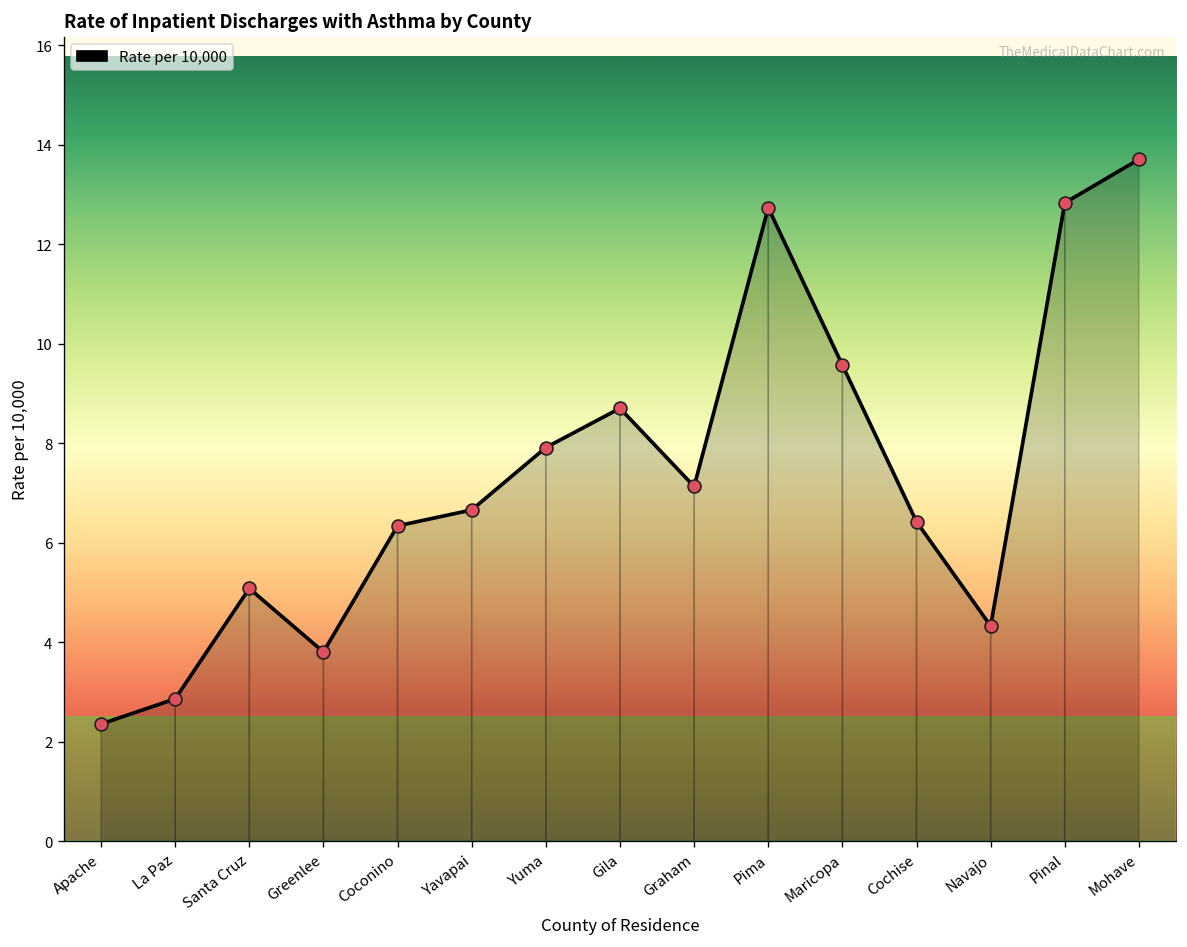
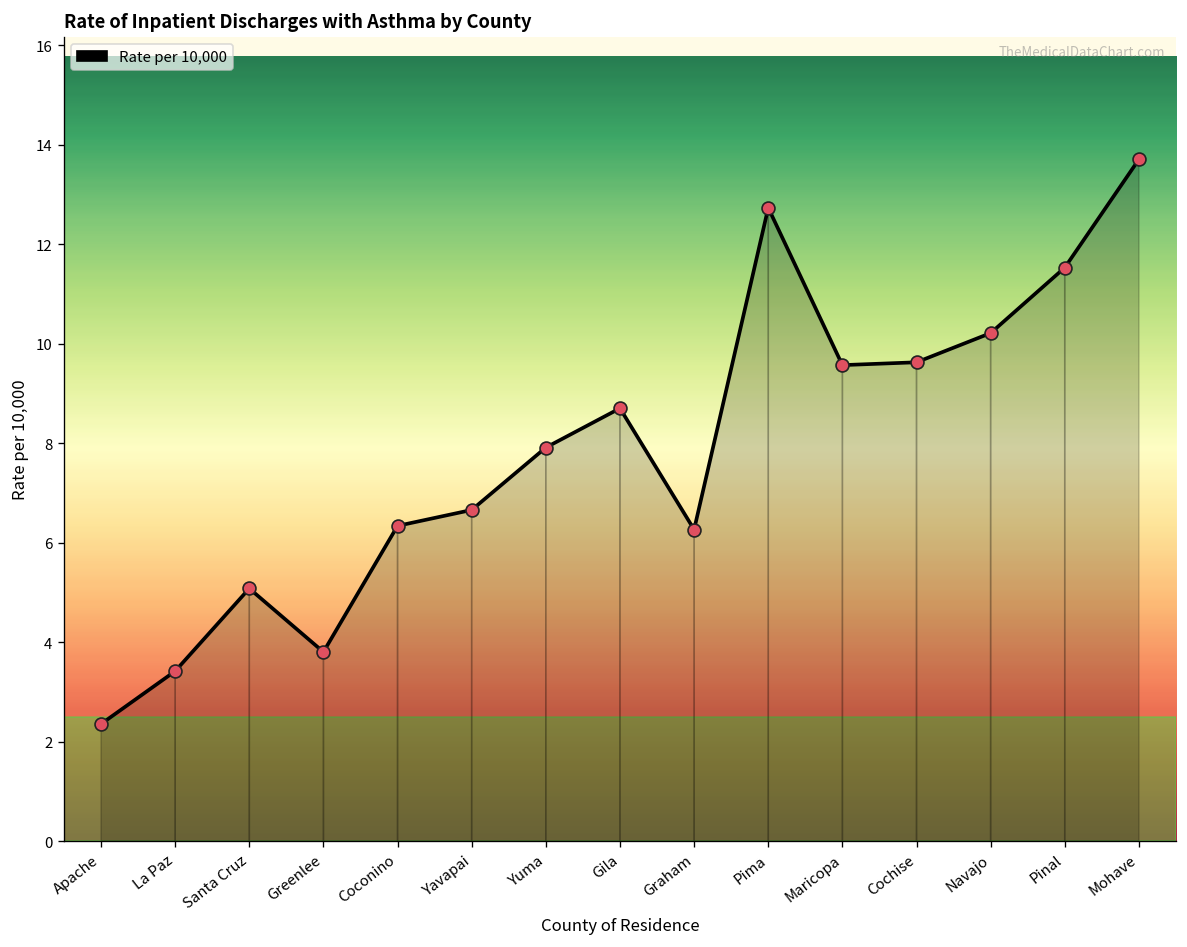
  {
    "Apache": 2.4,
-   "La Paz": 2.9,
+   "La Paz": 3.4,
    "Santa Cruz": 5.1,
    "Greenlee": 3.8,
    "Coconino": 6.3,
    "Yavapai": 6.7,
    "Yuma": 7.9,
    "Gila": 8.7,
-   "Graham": 7.1,
+   "Graham": 6.3,
    "Pima": 12.7,
    "Maricopa": 9.6,
-   "Cochise": 6.4,
-   "Navajo": 4.3,
-   "Pinal": 12.8,
+   "Cochise": 9.6,
+   "Navajo": 10.2,
+   "Pinal": 11.5,
    "Mohave": 13.7
  }
